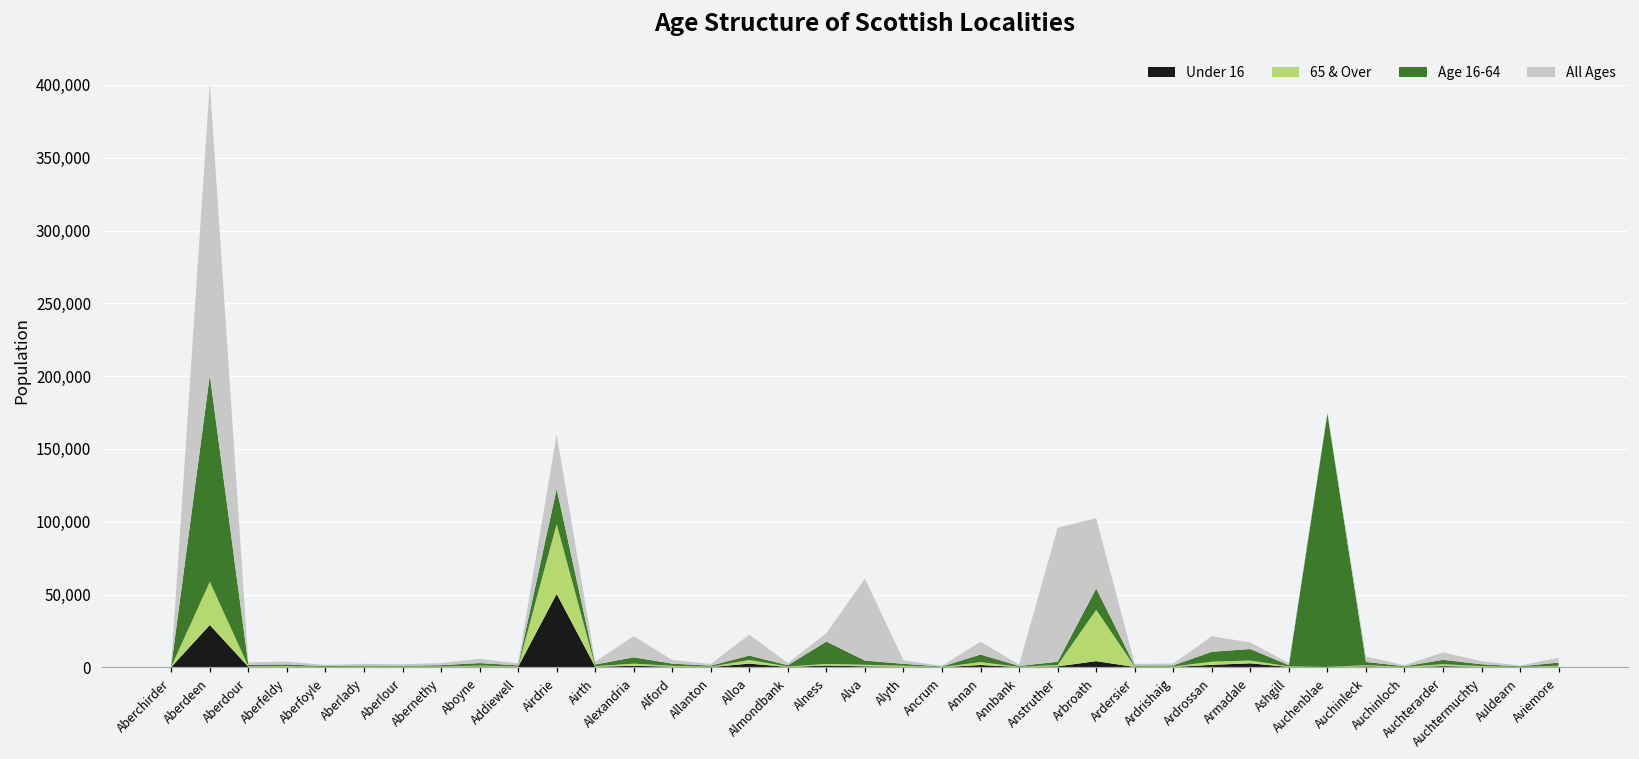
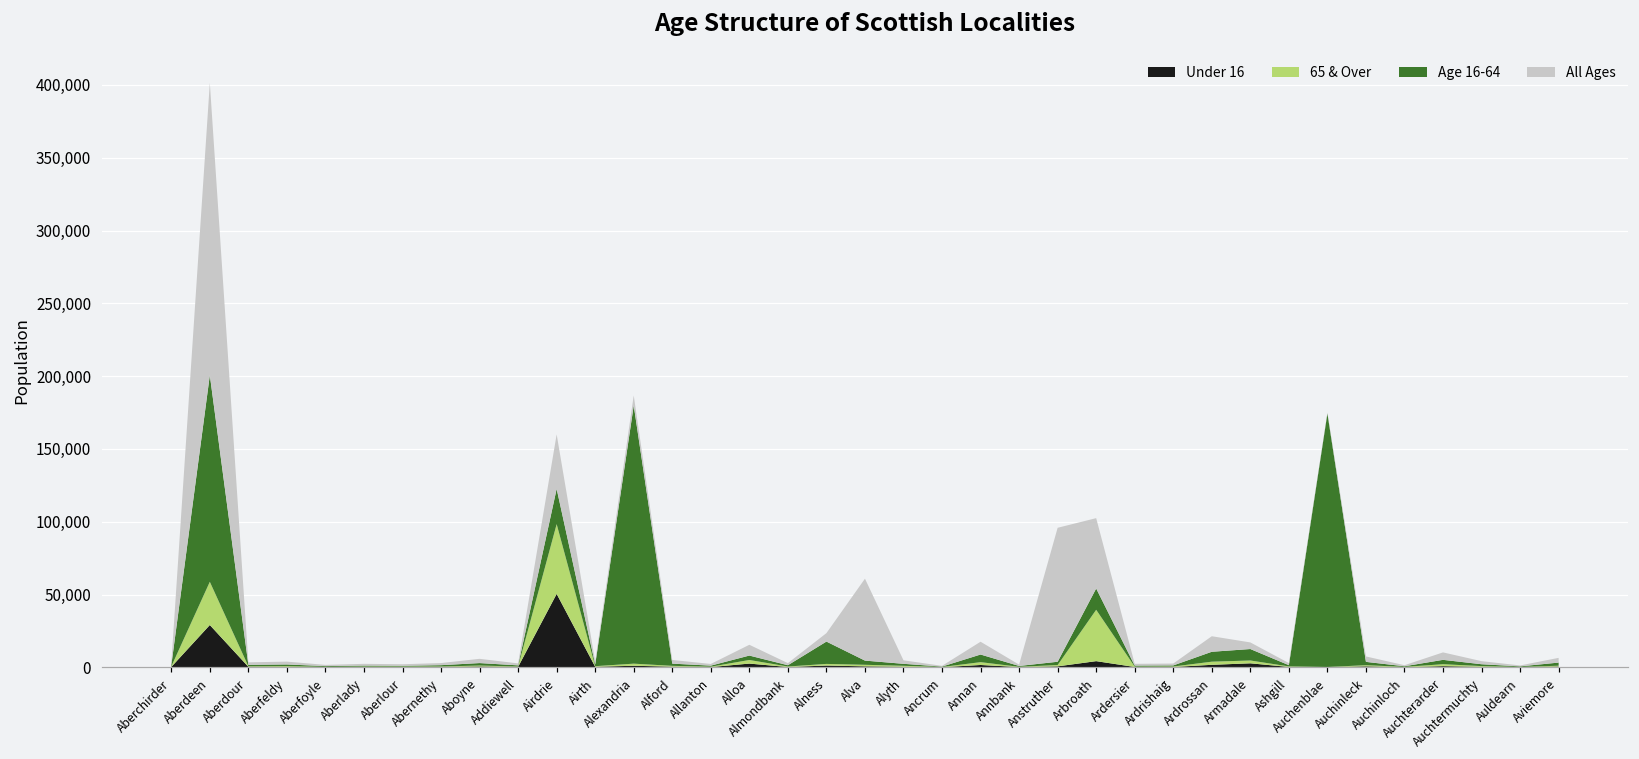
  {
    "Age 16-64": {
-     "Alexandria": "4,000"
+     "Alexandria": "177,000"
    },
    "All Ages": {
      "Aberdeen": "201,000",
      "Aberfeldy": "2,000",
      "Aboyne": "3,000",
      "Airdrie": "37,000",
      "Airth": "2,000",
-     "Alexandria": "15,000",
+     "Alexandria": "7,000",
      "Alford": "3,000",
-     "Alloa": "14,000",
+     "Alloa": "7,000",
      "Alness": "6,000",
      "Alva": "56,000",
      "Alyth": "2,000",
      "Annan": "9,000",
      "Anstruther": "92,000",
      "Arbroath": "48,000",
      "Ardrossan": "11,000",
      "Armadale": "5,000",
      "Auchinleck": "4,000",
      "Auchterarder": "5,000",
      "Auchtermuchty": "2,000",
      "Aviemore": "3,000"
    }
  }
